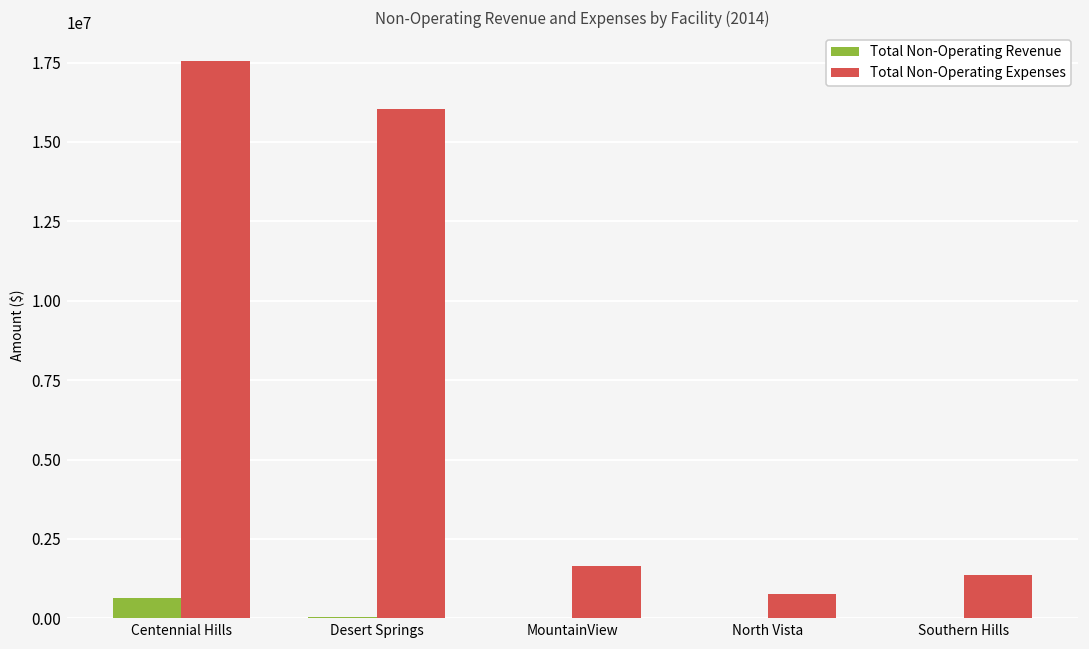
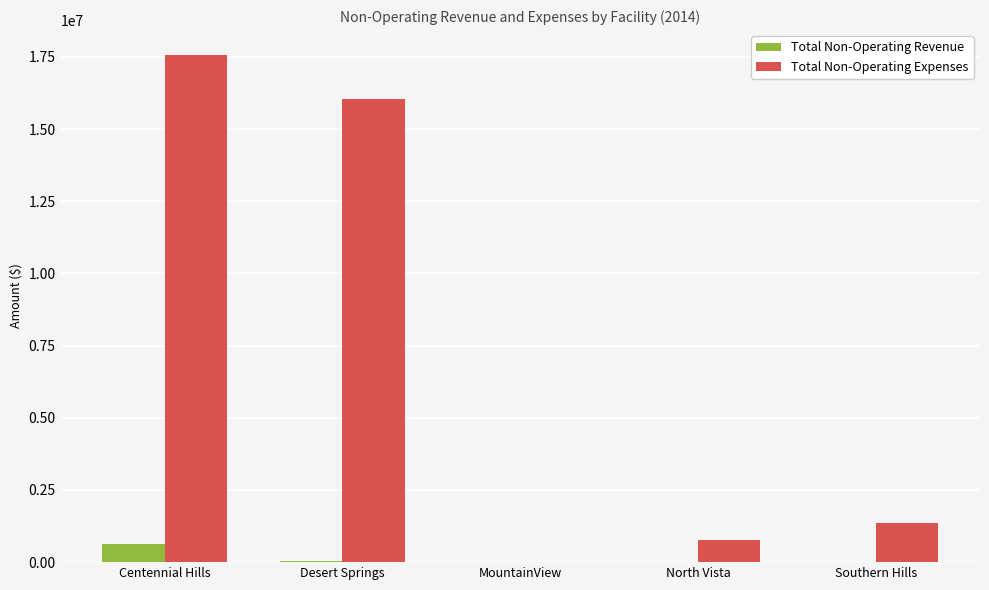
  {
    "Total Non-Operating Revenue": {
      "Centennial Hills": 600000,
      "MountainView": 0,
      "North Vista": 0,
      "Southern Hills": 0
    },
    "Total Non-Operating Expenses": {
      "Centennial Hills": 17600000,
      "Desert Springs": 16000000,
-     "MountainView": 1700000,
+     "MountainView": 0,
      "North Vista": 800000,
      "Southern Hills": 1400000
    }
  }
